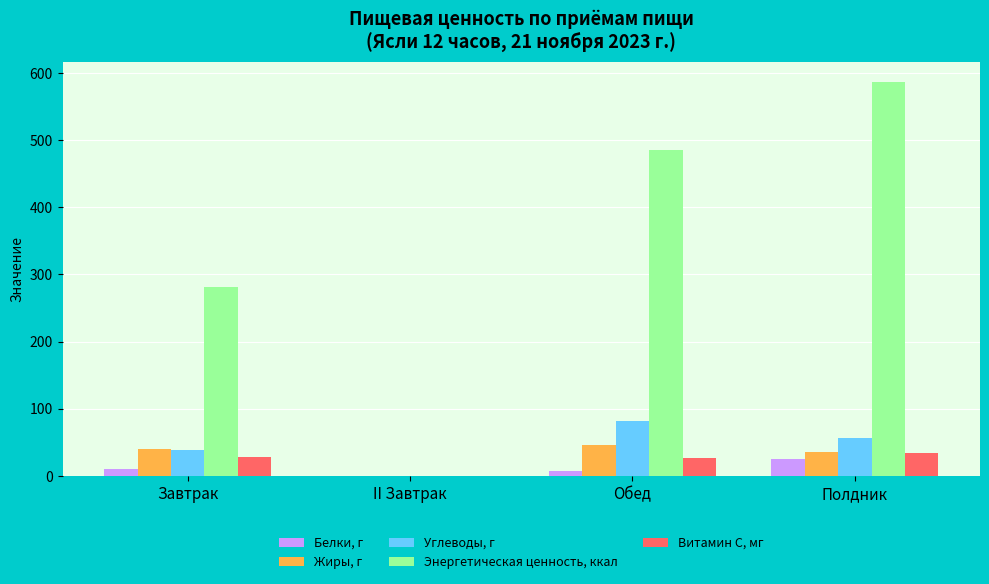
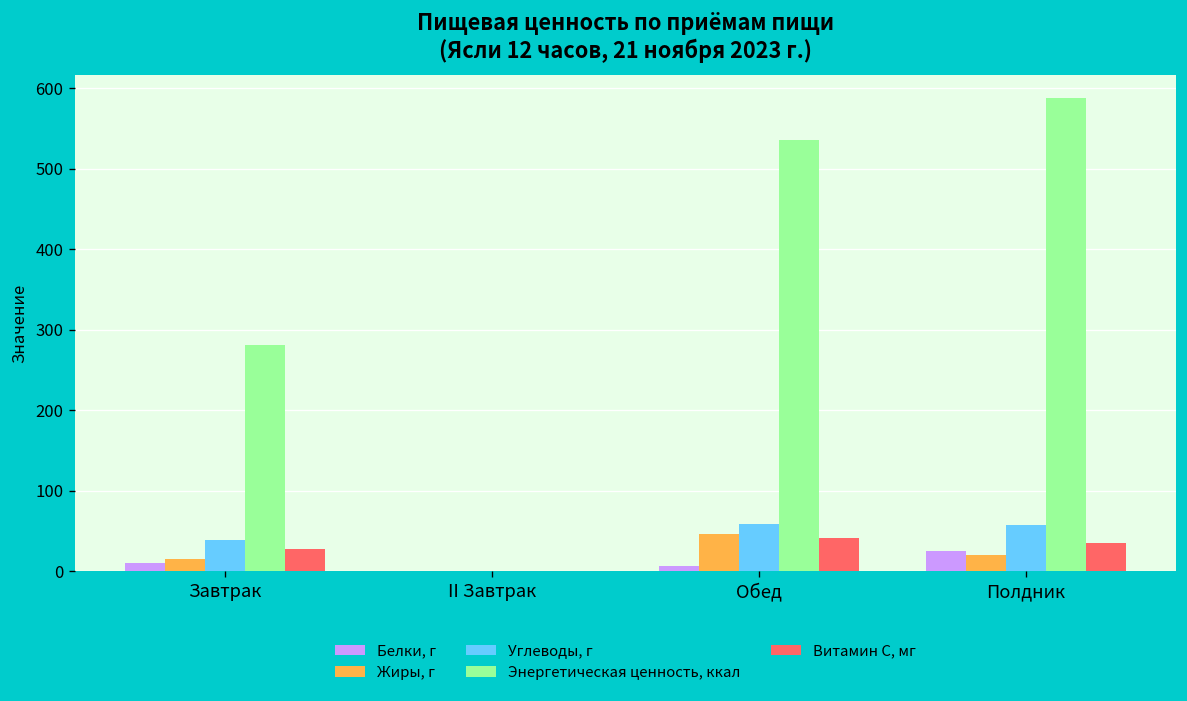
  {
    "Белки, г": {
      "Завтрак": 10,
      "II Завтрак": 0,
      "Обед": 10,
      "Полдник": 30
    },
    "Жиры, г": {
-     "Завтрак": 40,
+     "Завтрак": 10,
      "II Завтрак": 0,
      "Обед": 50,
-     "Полдник": 30
+     "Полдник": 20
    },
    "Углеводы, г": {
      "Завтрак": 40,
      "II Завтрак": 0,
-     "Обед": 80,
+     "Обед": 60,
      "Полдник": 60
    },
    "Энергетическая ценность, ккал": {
      "Завтрак": 280,
      "II Завтрак": 0,
-     "Обед": 490,
+     "Обед": 540,
      "Полдник": 590
    },
    "Витамин С, мг": {
      "Завтрак": 30,
      "II Завтрак": 0,
-     "Обед": 30,
+     "Обед": 40,
      "Полдник": 30
    }
  }
